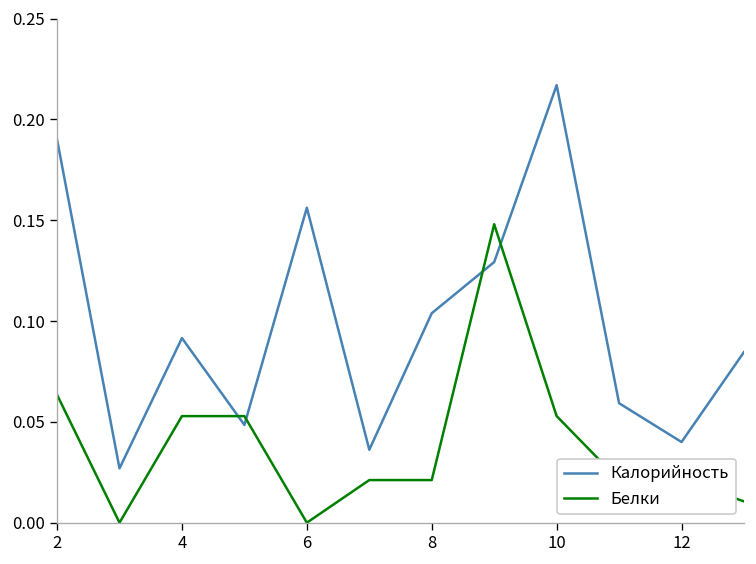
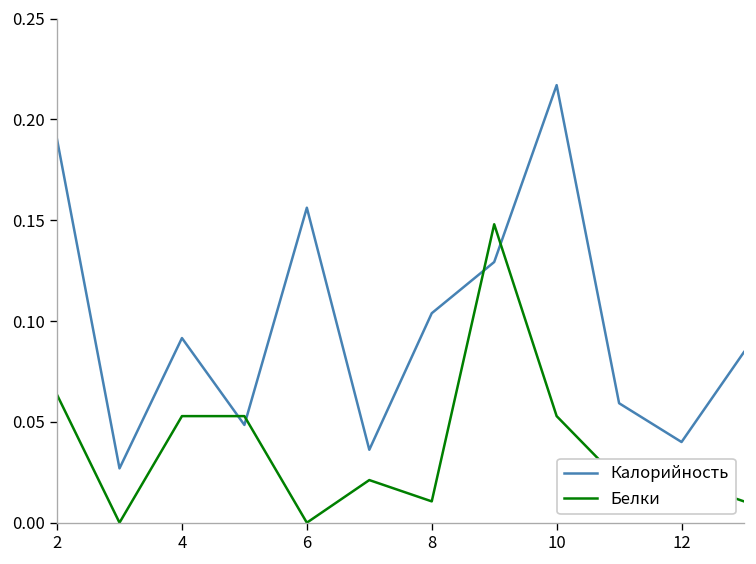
  {
    "Калорийность": {
      "2": 0.190,
      "4": 0.092,
      "6": 0.156,
      "8": 0.104,
      "10": 0.217,
      "12": 0.040
    },
    "Белки": {
      "2": 0.063,
      "4": 0.053,
      "6": 0.000,
-     "8": 0.021,
+     "8": 0.011,
      "10": 0.053
    }
  }
